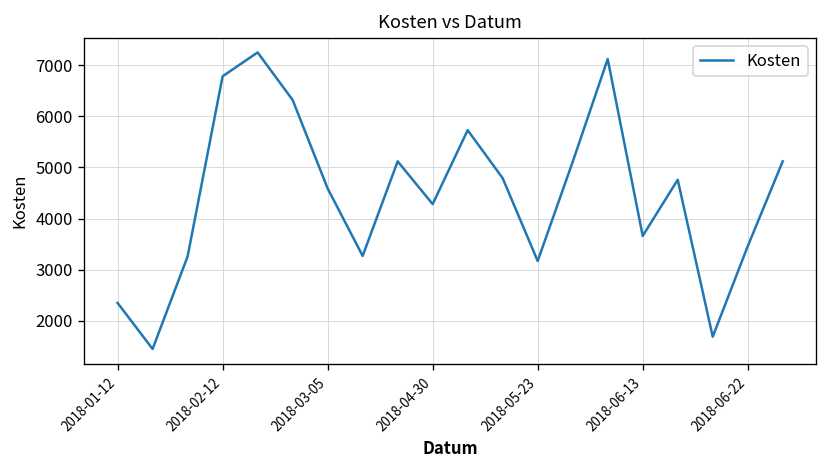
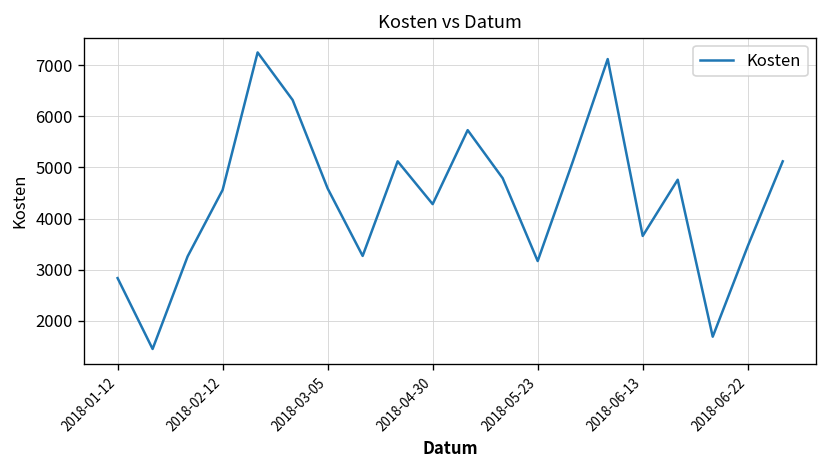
  {
-   "2018-01-12": 2400,
-   "2018-02-12": 6800,
+   "2018-01-12": 2800,
+   "2018-02-12": 4600,
    "2018-03-05": 4600,
    "2018-04-30": 4300,
    "2018-05-23": 3200,
    "2018-06-13": 3700,
    "2018-06-22": 3500
  }
